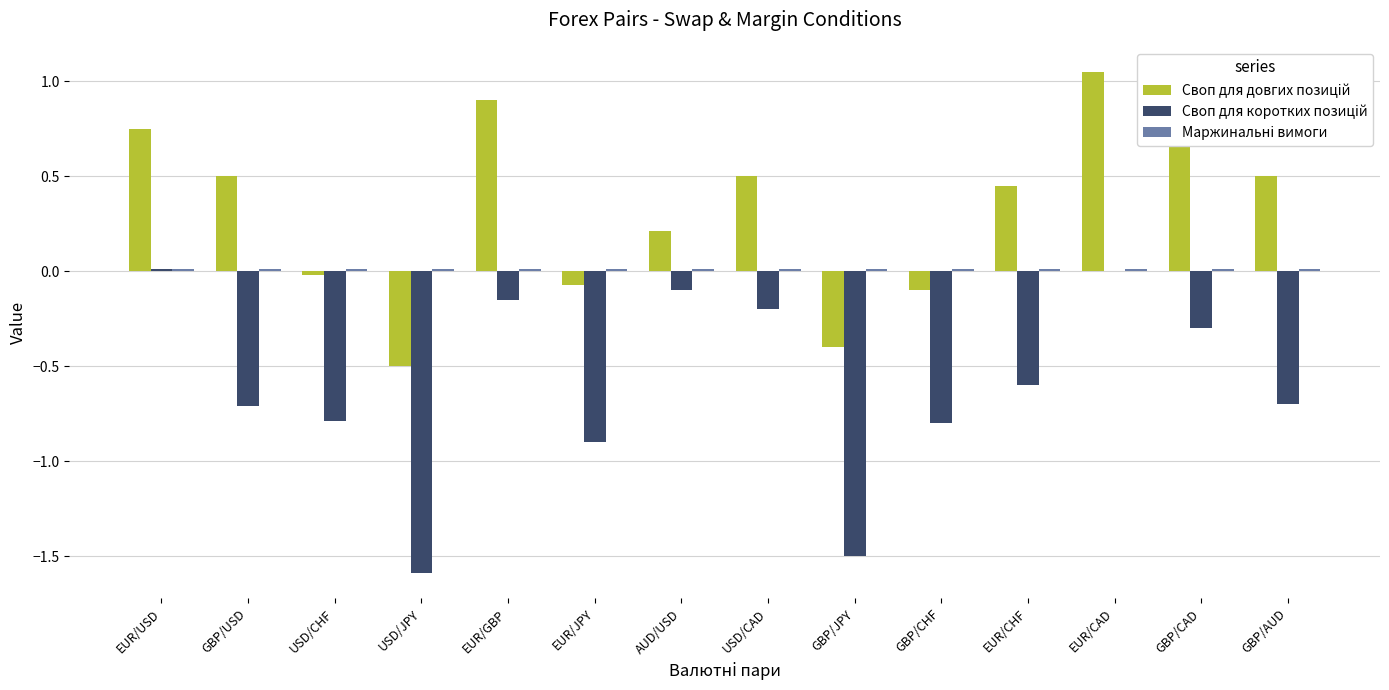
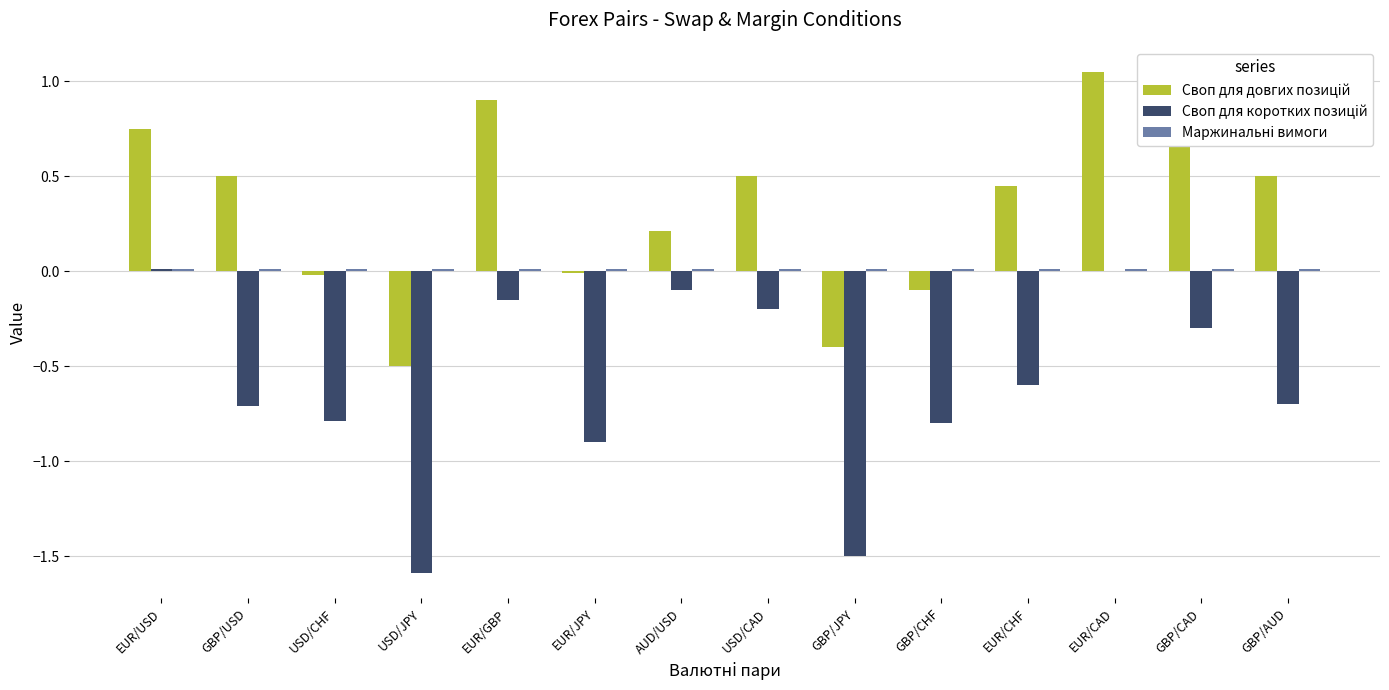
  {
    "Своп для довгих позицій": {
      "EUR/USD": 0.75,
      "GBP/USD": 0.50,
      "USD/CHF": -0.02,
      "USD/JPY": -0.50,
      "EUR/GBP": 0.90,
-     "EUR/JPY": -0.07,
+     "EUR/JPY": -0.01,
      "AUD/USD": 0.21,
      "USD/CAD": 0.50,
      "GBP/JPY": -0.40,
      "GBP/CHF": -0.10,
      "EUR/CHF": 0.45,
      "EUR/CAD": 1.05,
      "GBP/AUD": 0.50
    },
    "Своп для коротких позицій": {
      "GBP/USD": -0.71,
      "USD/CHF": -0.79,
      "USD/JPY": -1.59,
      "EUR/GBP": -0.15,
      "EUR/JPY": -0.90,
      "AUD/USD": -0.10,
      "USD/CAD": -0.20,
      "GBP/JPY": -1.50,
      "GBP/CHF": -0.80,
      "EUR/CHF": -0.60,
      "EUR/CAD": 0.00,
      "GBP/CAD": -0.30,
      "GBP/AUD": -0.70
    }
  }
